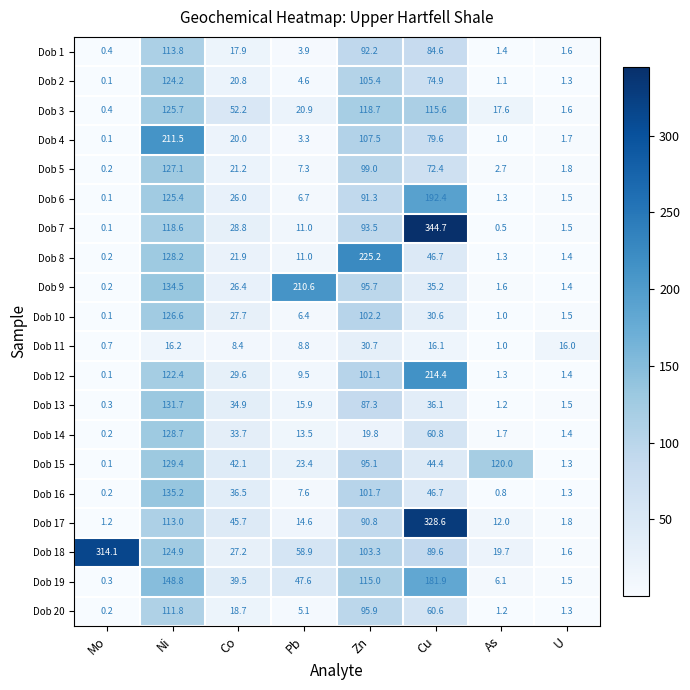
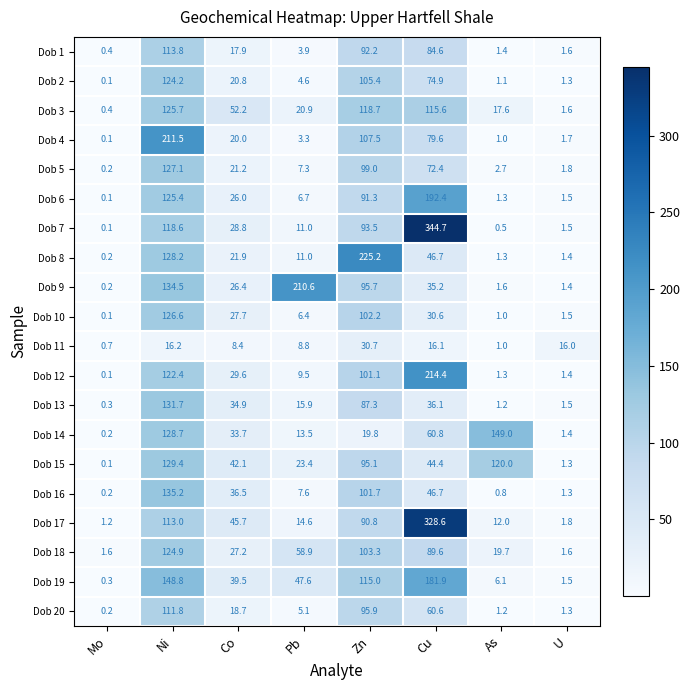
  {
    "Dob 1": {
      "Mo": 0.4,
      "Ni": 113.8,
      "Co": 17.9,
      "Pb": 3.9,
      "Zn": 92.2,
      "Cu": 84.6,
      "As": 1.4,
      "U": 1.6
    },
    "Dob 2": {
      "Mo": 0.1,
      "Ni": 124.2,
      "Co": 20.8,
      "Pb": 4.6,
      "Zn": 105.4,
      "Cu": 74.9,
      "As": 1.1,
      "U": 1.3
    },
    "Dob 3": {
      "Mo": 0.4,
      "Ni": 125.7,
      "Co": 52.2,
      "Pb": 20.9,
      "Zn": 118.7,
      "Cu": 115.6,
      "As": 17.6,
      "U": 1.6
    },
    "Dob 4": {
      "Mo": 0.1,
      "Ni": 211.5,
      "Co": 20.0,
      "Pb": 3.3,
      "Zn": 107.5,
      "Cu": 79.6,
      "As": 1.0,
      "U": 1.7
    },
    "Dob 5": {
      "Mo": 0.2,
      "Ni": 127.1,
      "Co": 21.2,
      "Pb": 7.3,
      "Zn": 99.0,
      "Cu": 72.4,
      "As": 2.7,
      "U": 1.8
    },
    "Dob 6": {
      "Mo": 0.1,
      "Ni": 125.4,
      "Co": 26.0,
      "Pb": 6.7,
      "Zn": 91.3,
      "As": 1.3,
      "U": 1.5
    },
    "Dob 7": {
      "Mo": 0.1,
      "Ni": 118.6,
      "Co": 28.8,
      "Pb": 11.0,
      "Zn": 93.5,
      "Cu": 344.7,
      "As": 0.5,
      "U": 1.5
    },
    "Dob 8": {
      "Mo": 0.2,
      "Ni": 128.2,
      "Co": 21.9,
      "Pb": 11.0,
      "Zn": 225.2,
      "Cu": 46.7,
      "As": 1.3,
      "U": 1.4
    },
    "Dob 9": {
      "Mo": 0.2,
      "Ni": 134.5,
      "Co": 26.4,
      "Pb": 210.6,
      "Zn": 95.7,
      "Cu": 35.2,
      "As": 1.6,
      "U": 1.4
    },
    "Dob 10": {
      "Mo": 0.1,
      "Ni": 126.6,
      "Co": 27.7,
      "Pb": 6.4,
      "Zn": 102.2,
      "Cu": 30.6,
      "As": 1.0,
      "U": 1.5
    },
    "Dob 11": {
      "Mo": 0.7,
      "Ni": 16.2,
      "Co": 8.4,
      "Pb": 8.8,
      "Zn": 30.7,
      "Cu": 16.1,
      "As": 1.0,
      "U": 16.0
    },
    "Dob 12": {
      "Mo": 0.1,
      "Ni": 122.4,
      "Co": 29.6,
      "Pb": 9.5,
      "Zn": 101.1,
      "Cu": 214.4,
      "As": 1.3,
      "U": 1.4
    },
    "Dob 13": {
      "Mo": 0.3,
      "Ni": 131.7,
      "Co": 34.9,
      "Pb": 15.9,
      "Zn": 87.3,
      "Cu": 36.1,
      "As": 1.2,
      "U": 1.5
    },
    "Dob 14": {
      "Mo": 0.2,
      "Ni": 128.7,
      "Co": 33.7,
      "Pb": 13.5,
      "Zn": 19.8,
      "Cu": 60.8,
-     "As": 1.7,
+     "As": 149.0,
      "U": 1.4
    },
    "Dob 15": {
      "Mo": 0.1,
      "Ni": 129.4,
      "Co": 42.1,
      "Pb": 23.4,
      "Zn": 95.1,
      "Cu": 44.4,
      "As": 120.0,
      "U": 1.3
    },
    "Dob 16": {
      "Mo": 0.2,
      "Ni": 135.2,
      "Co": 36.5,
      "Pb": 7.6,
      "Zn": 101.7,
      "Cu": 46.7,
      "As": 0.8,
      "U": 1.3
    },
    "Dob 17": {
      "Mo": 1.2,
      "Ni": 113.0,
      "Co": 45.7,
      "Pb": 14.6,
      "Zn": 90.8,
      "Cu": 328.6,
      "As": 12.0,
      "U": 1.8
    },
    "Dob 18": {
-     "Mo": 314.1,
+     "Mo": 1.6,
      "Ni": 124.9,
      "Co": 27.2,
      "Pb": 58.9,
      "Zn": 103.3,
      "Cu": 89.6,
      "As": 19.7,
      "U": 1.6
    },
    "Dob 19": {
      "Mo": 0.3,
      "Ni": 148.8,
      "Co": 39.5,
      "Pb": 47.6,
      "Zn": 115.0,
      "Cu": 181.9,
      "As": 6.1,
      "U": 1.5
    },
    "Dob 20": {
      "Mo": 0.2,
      "Ni": 111.8,
      "Co": 18.7,
      "Pb": 5.1,
      "Zn": 95.9,
      "Cu": 60.6,
      "As": 1.2,
      "U": 1.3
    }
  }
